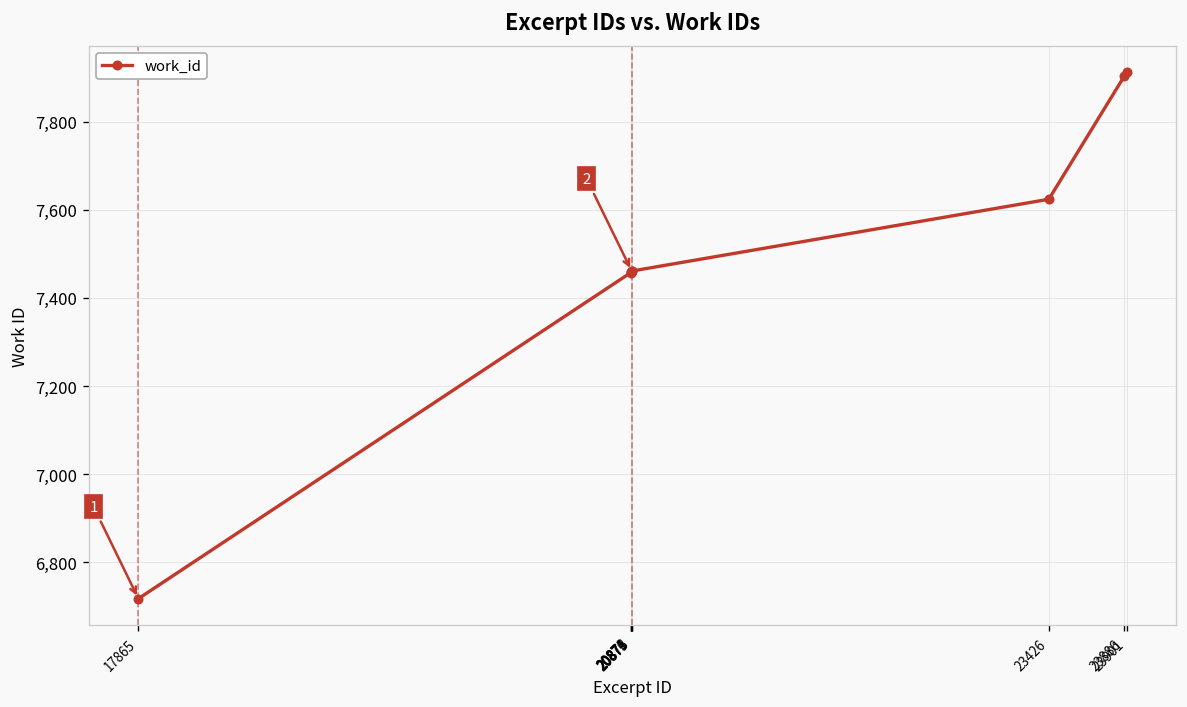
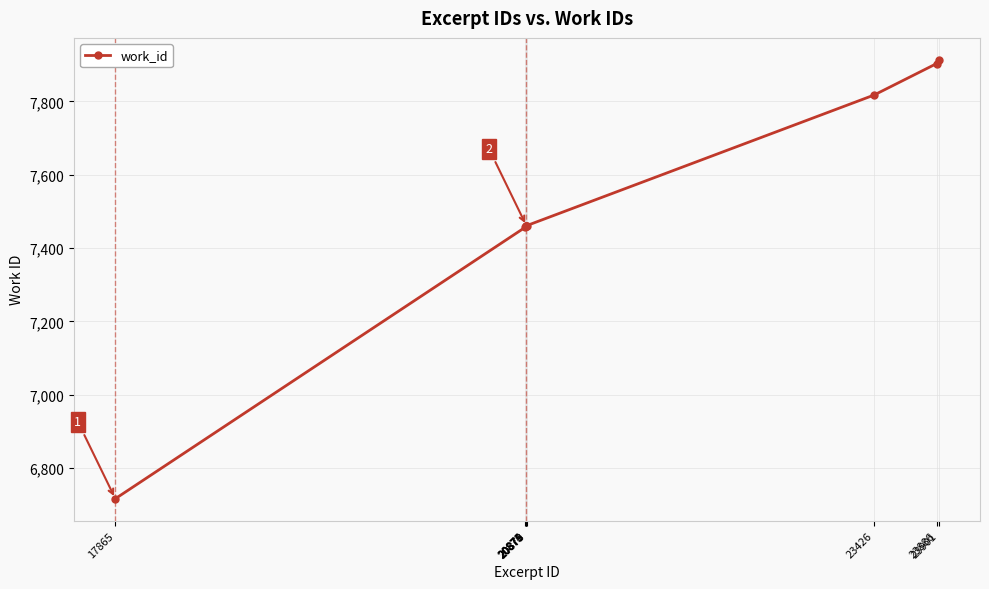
  {
    "17865": "6,720",
    "20871": "7,460",
    "20874": "7,460",
    "20875": "7,460",
    "20878": "7,460",
    "20879": "7,460",
-   "23426": "7,620",
+   "23426": "7,820",
    "23886": "7,900",
    "23901": "7,910"
  }
